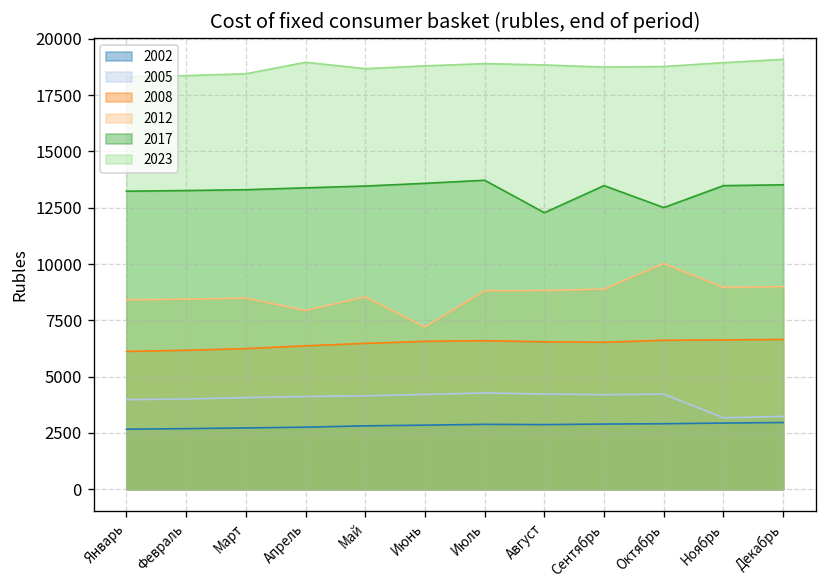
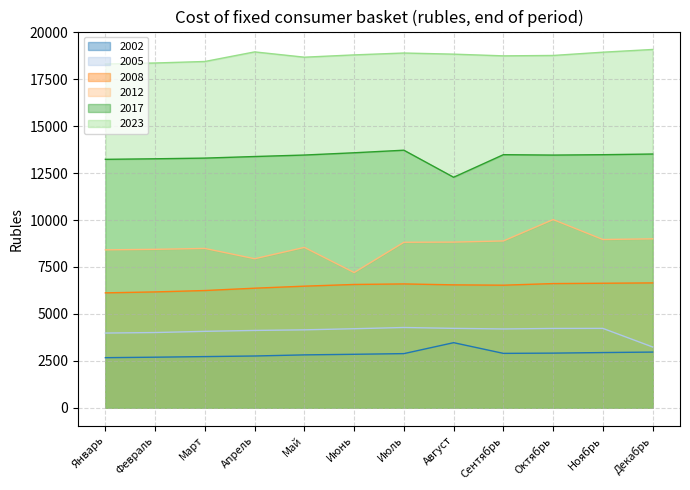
  {
    "2002": {
      "Январь": 2700,
      "Февраль": 2700,
      "Март": 2700,
      "Апрель": 2800,
      "Май": 2800,
      "Июнь": 2800,
      "Июль": 2900,
-     "Август": 2900,
+     "Август": 3500,
      "Сентябрь": 2900,
      "Октябрь": 2900,
      "Ноябрь": 2900,
      "Декабрь": 3000
    },
    "2005": {
      "Январь": 4000,
      "Февраль": 4000,
      "Март": 4100,
      "Апрель": 4100,
      "Май": 4100,
      "Июнь": 4200,
      "Июль": 4300,
      "Август": 4200,
      "Сентябрь": 4200,
      "Октябрь": 4200,
-     "Ноябрь": 3200,
+     "Ноябрь": 4200,
      "Декабрь": 3200
    },
    "2008": {
      "Январь": 6100,
      "Февраль": 6200,
      "Март": 6200,
      "Апрель": 6400,
      "Май": 6500,
      "Июнь": 6600,
      "Июль": 6600,
      "Август": 6500,
      "Сентябрь": 6500,
      "Октябрь": 6600,
      "Ноябрь": 6600,
      "Декабрь": 6700
    },
    "2012": {
      "Январь": 8400,
      "Февраль": 8400,
      "Март": 8500,
      "Апрель": 7900,
      "Май": 8500,
      "Июнь": 7200,
      "Июль": 8800,
      "Август": 8800,
      "Сентябрь": 8900,
      "Октябрь": 10000,
      "Ноябрь": 9000,
      "Декабрь": 9000
    },
    "2017": {
      "Январь": 13200,
      "Февраль": 13300,
      "Март": 13300,
      "Апрель": 13400,
      "Май": 13500,
      "Июнь": 13600,
      "Июль": 13700,
      "Август": 12300,
      "Сентябрь": 13500,
-     "Октябрь": 12500,
+     "Октябрь": 13500,
      "Ноябрь": 13500,
      "Декабрь": 13500
    },
    "2023": {
      "Февраль": 18400,
      "Март": 18400,
      "Апрель": 19000,
      "Май": 18700,
      "Июнь": 18800,
      "Июль": 18900,
      "Август": 18800,
      "Сентябрь": 18700,
      "Октябрь": 18800,
      "Ноябрь": 18900,
      "Декабрь": 19100
    }
  }
